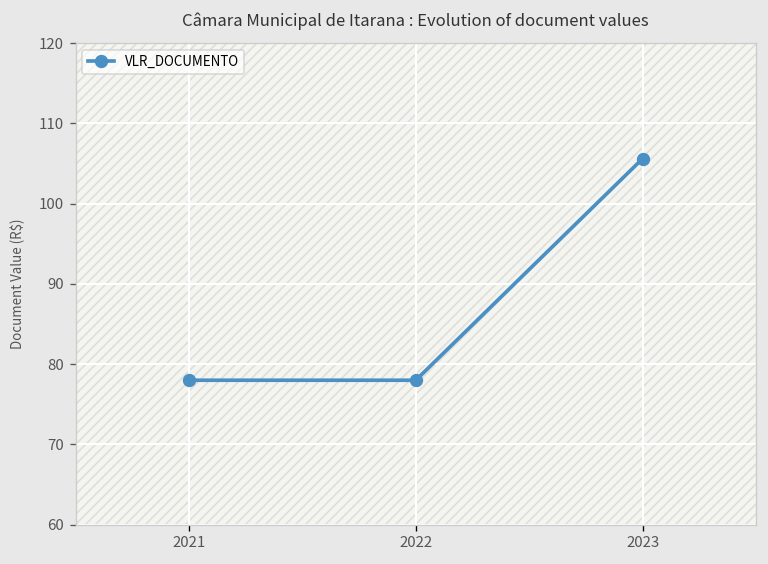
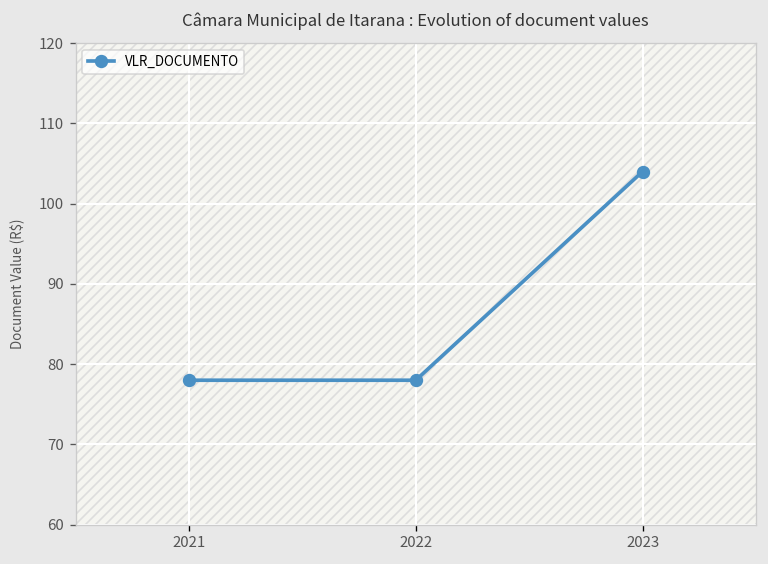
  {
    "VLR_DOCUMENTO": {
      "2021": 78,
      "2022": 78,
-     "2023": 106
+     "2023": 104
    }
  }
